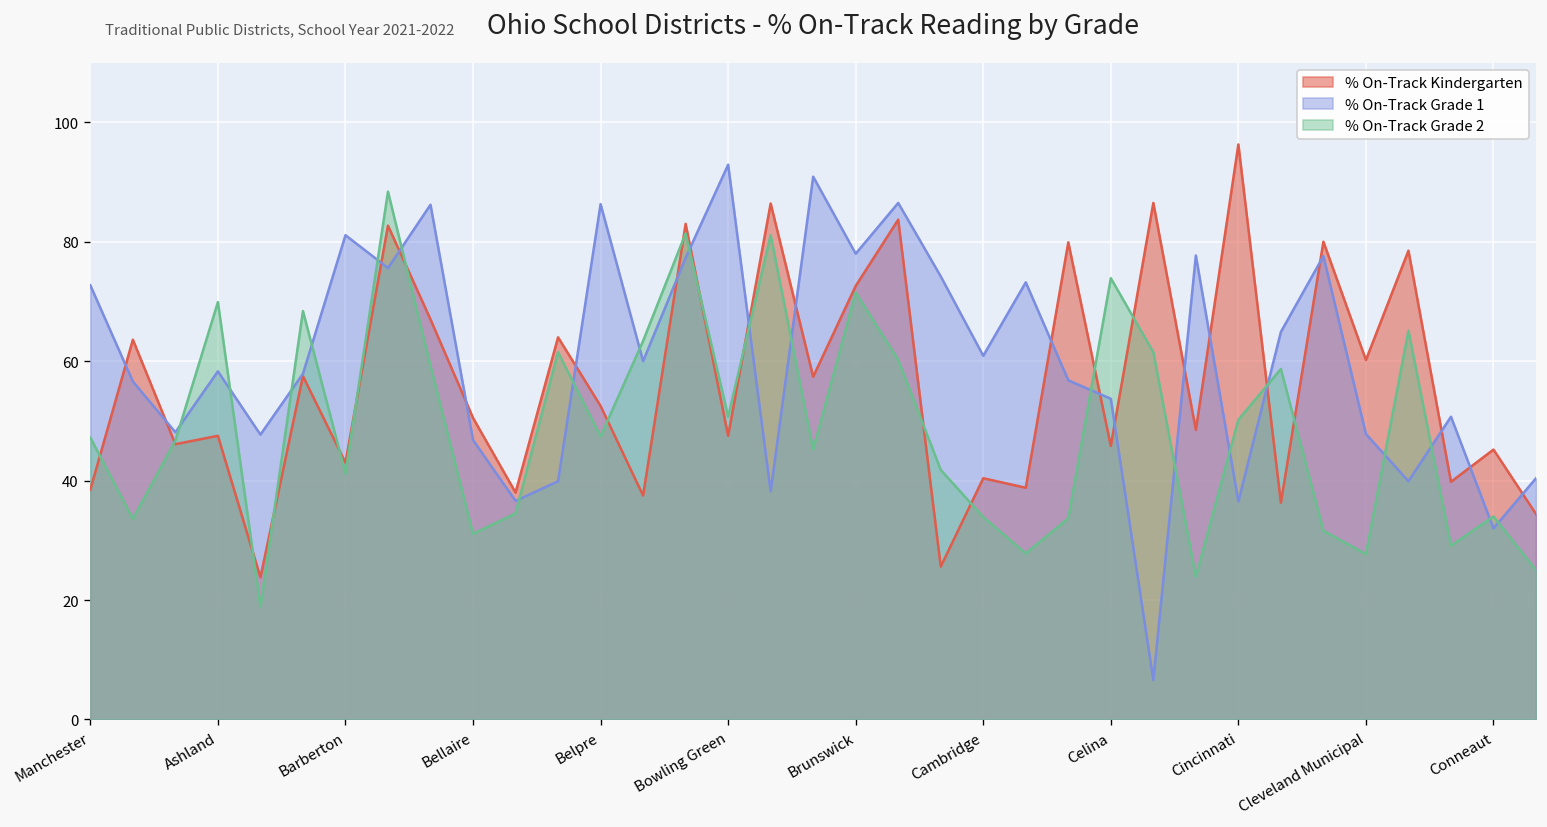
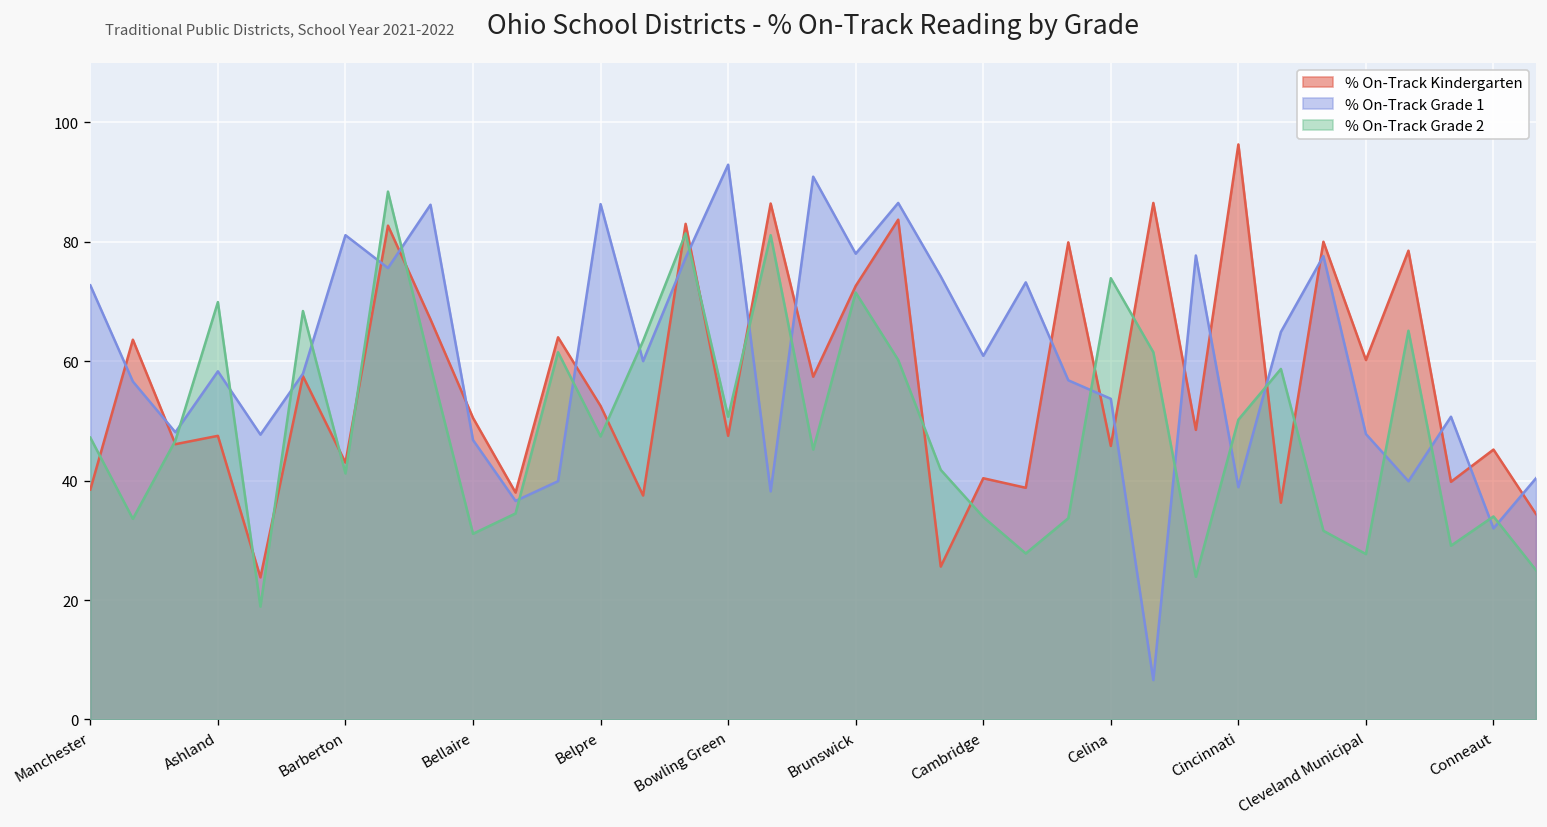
  {
    "% On-Track Kindergarten": {
      "Manchester": 39,
      "Ashland": 48,
      "Barberton": 43,
      "Bellaire": 51,
      "Belpre": 53,
      "Bowling Green": 48,
      "Brunswick": 73,
      "Cambridge": 40,
      "Celina": 46,
      "Cincinnati": 96,
      "Cleveland Municipal": 60,
      "Conneaut": 45
    },
    "% On-Track Grade 1": {
      "Manchester": 73,
      "Ashland": 58,
      "Barberton": 81,
      "Bellaire": 47,
      "Belpre": 86,
      "Bowling Green": 93,
      "Brunswick": 78,
      "Cambridge": 61,
      "Celina": 54,
-     "Cincinnati": 37,
+     "Cincinnati": 39,
      "Cleveland Municipal": 48,
      "Conneaut": 32
    },
    "% On-Track Grade 2": {
      "Manchester": 47,
      "Ashland": 70,
      "Barberton": 41,
      "Bellaire": 31,
      "Belpre": 47,
      "Bowling Green": 51,
      "Brunswick": 72,
      "Cambridge": 34,
      "Celina": 74,
      "Cincinnati": 50,
      "Cleveland Municipal": 28,
      "Conneaut": 34
    }
  }
